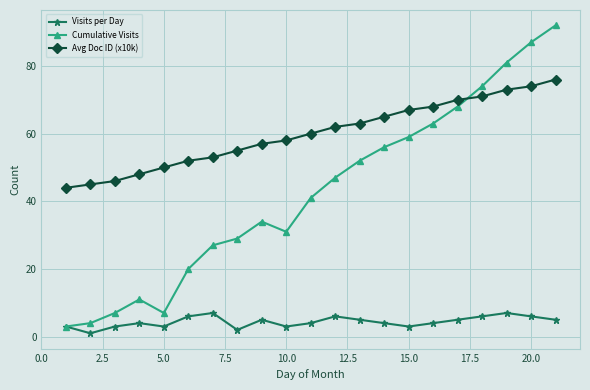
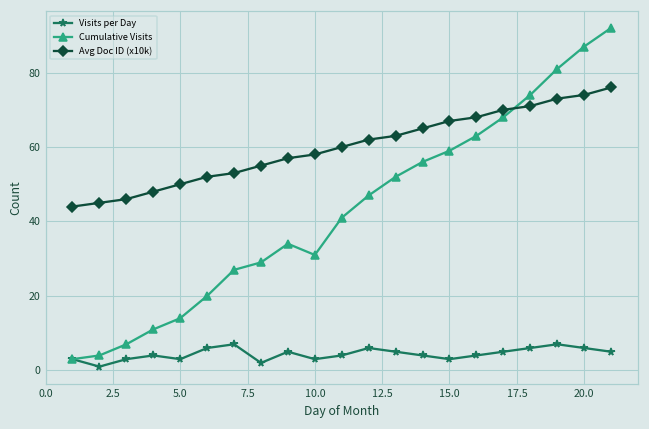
  {
    "Cumulative Visits": {
-     "5.0": 7,
+     "5.0": 14,
      "10.0": 31,
      "15.0": 59,
      "20.0": 87
    }
  }
